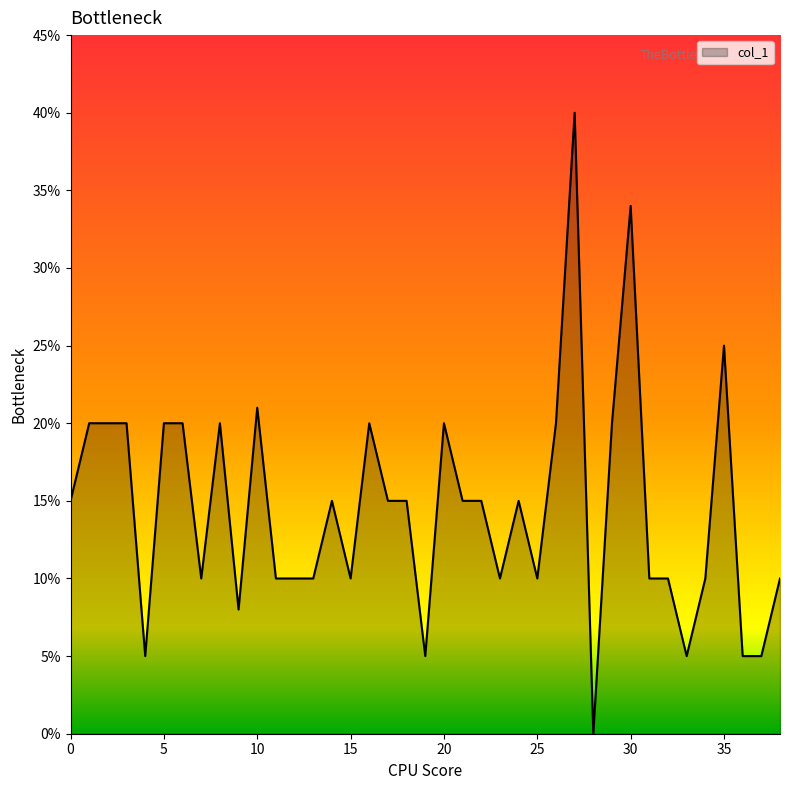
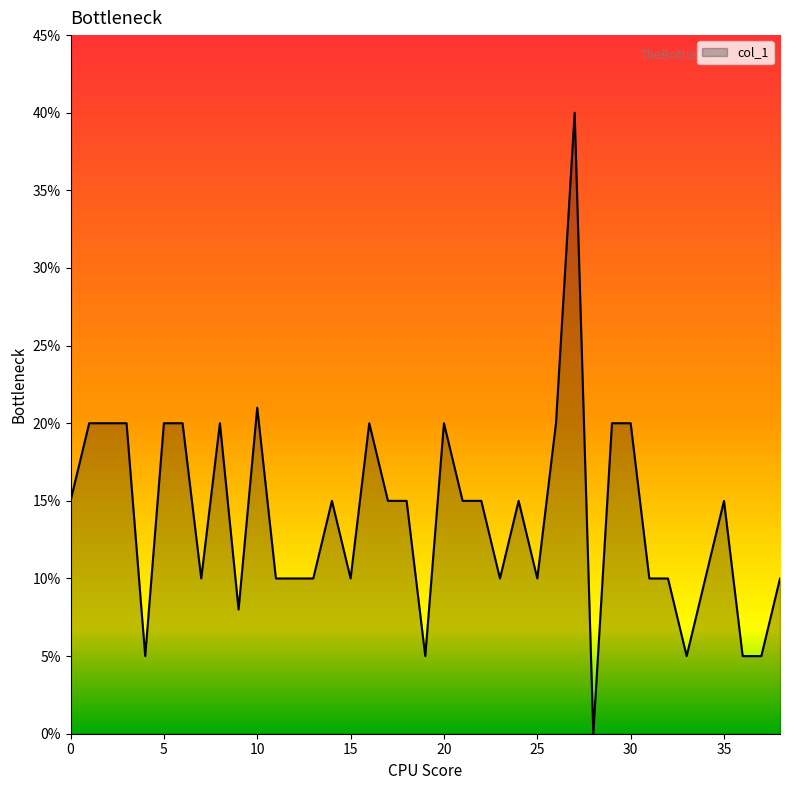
  {
    "0": "15%",
    "5": "20%",
    "10": "21%",
    "15": "10%",
    "20": "20%",
    "25": "10%",
-   "30": "34%",
-   "35": "25%"
+   "30": "20%",
+   "35": "15%"
  }
